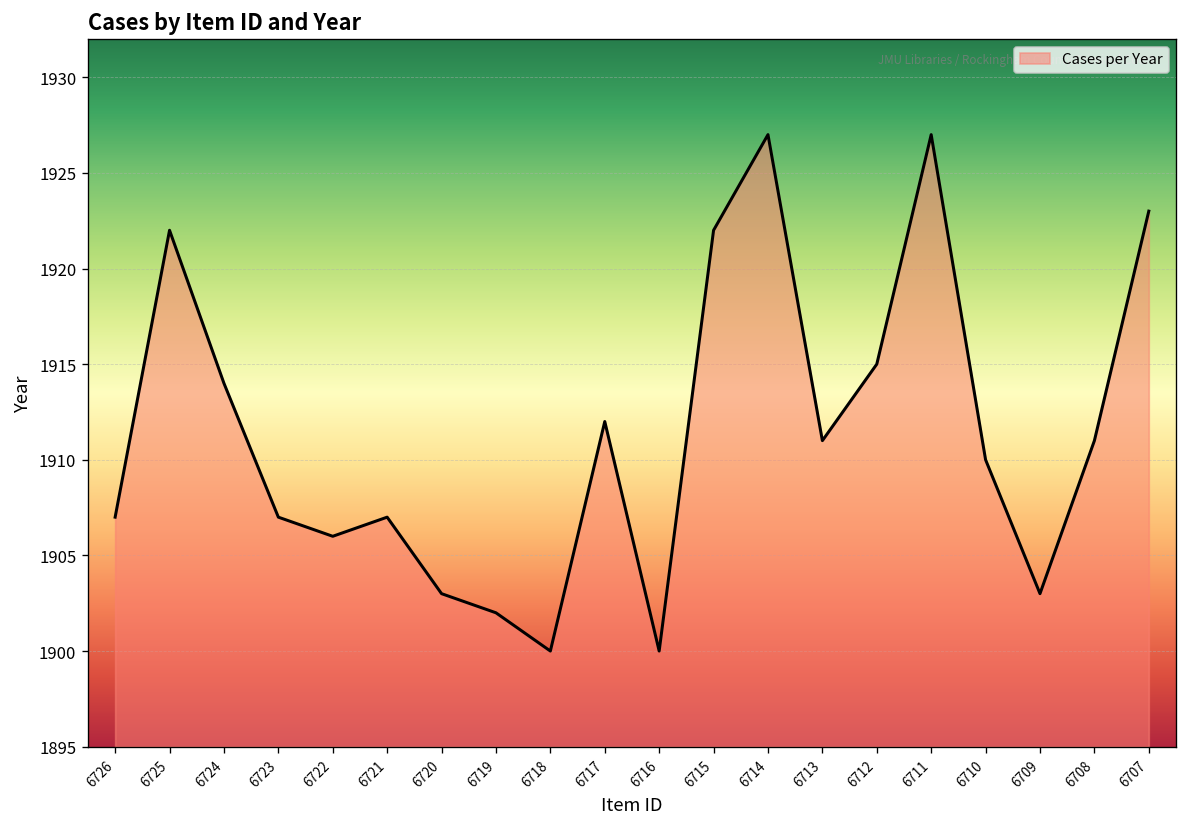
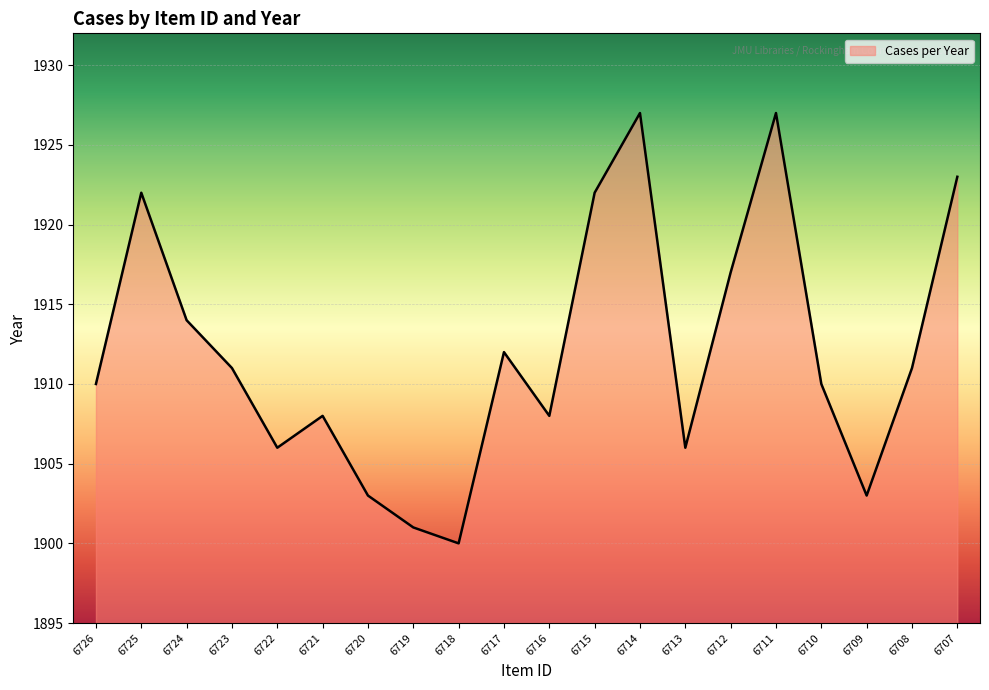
  {
-   "6726": 1907,
+   "6726": 1910,
    "6725": 1922,
    "6724": 1914,
-   "6723": 1907,
+   "6723": 1911,
    "6722": 1906,
-   "6721": 1907,
+   "6721": 1908,
    "6720": 1903,
-   "6719": 1902,
+   "6719": 1901,
    "6718": 1900,
    "6717": 1912,
-   "6716": 1900,
+   "6716": 1908,
    "6715": 1922,
    "6714": 1927,
-   "6713": 1911,
-   "6712": 1915,
+   "6713": 1906,
+   "6712": 1917,
    "6711": 1927,
    "6710": 1910,
    "6709": 1903,
    "6708": 1911,
    "6707": 1923
  }
